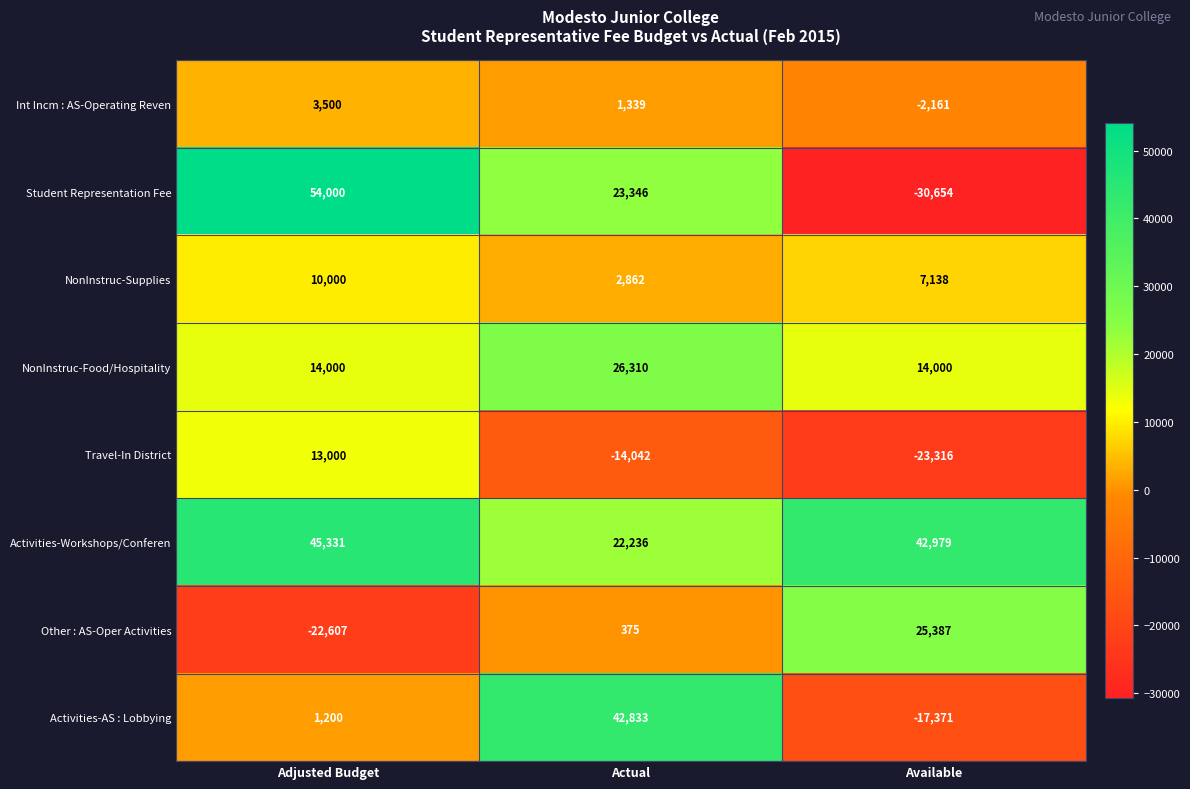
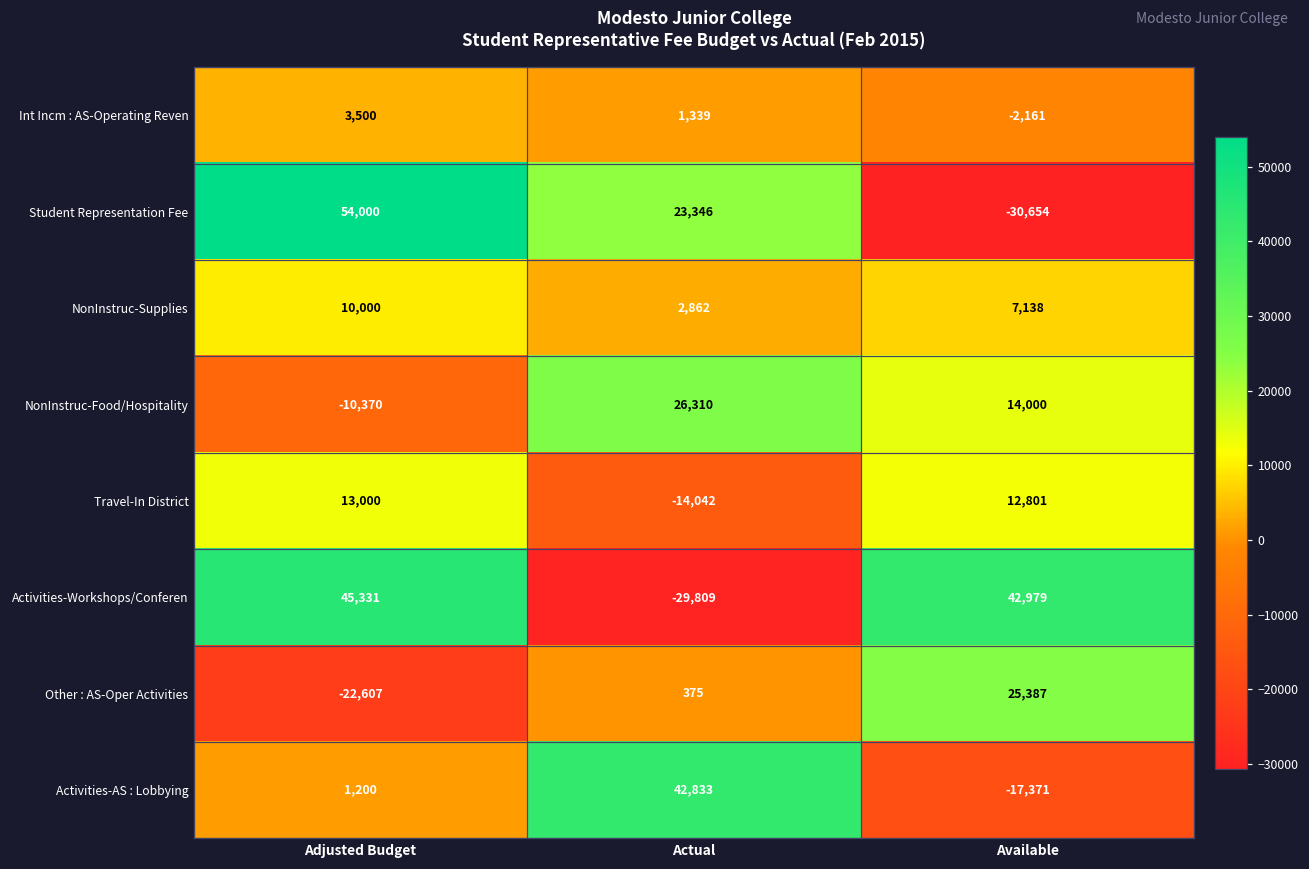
  {
    "Int Incm : AS-Operating Reven": {
      "Adjusted Budget": "3,500",
      "Actual": "1,339",
      "Available": "-2,161"
    },
    "Student Representation Fee": {
      "Adjusted Budget": "54,000",
      "Actual": "23,346",
      "Available": "-30,654"
    },
    "NonInstruc-Supplies": {
      "Adjusted Budget": "10,000",
      "Actual": "2,862",
      "Available": "7,138"
    },
    "NonInstruc-Food/Hospitality": {
-     "Adjusted Budget": "14,000",
+     "Adjusted Budget": "-10,370",
      "Actual": "26,310",
      "Available": "14,000"
    },
    "Travel-In District": {
      "Adjusted Budget": "13,000",
      "Actual": "-14,042",
-     "Available": "-23,316"
+     "Available": "12,801"
    },
    "Activities-Workshops/Conferen": {
      "Adjusted Budget": "45,331",
-     "Actual": "22,236",
+     "Actual": "-29,809",
      "Available": "42,979"
    },
    "Other : AS-Oper Activities": {
      "Adjusted Budget": "-22,607",
      "Actual": "375",
      "Available": "25,387"
    },
    "Activities-AS : Lobbying": {
      "Adjusted Budget": "1,200",
      "Actual": "42,833",
      "Available": "-17,371"
    }
  }
